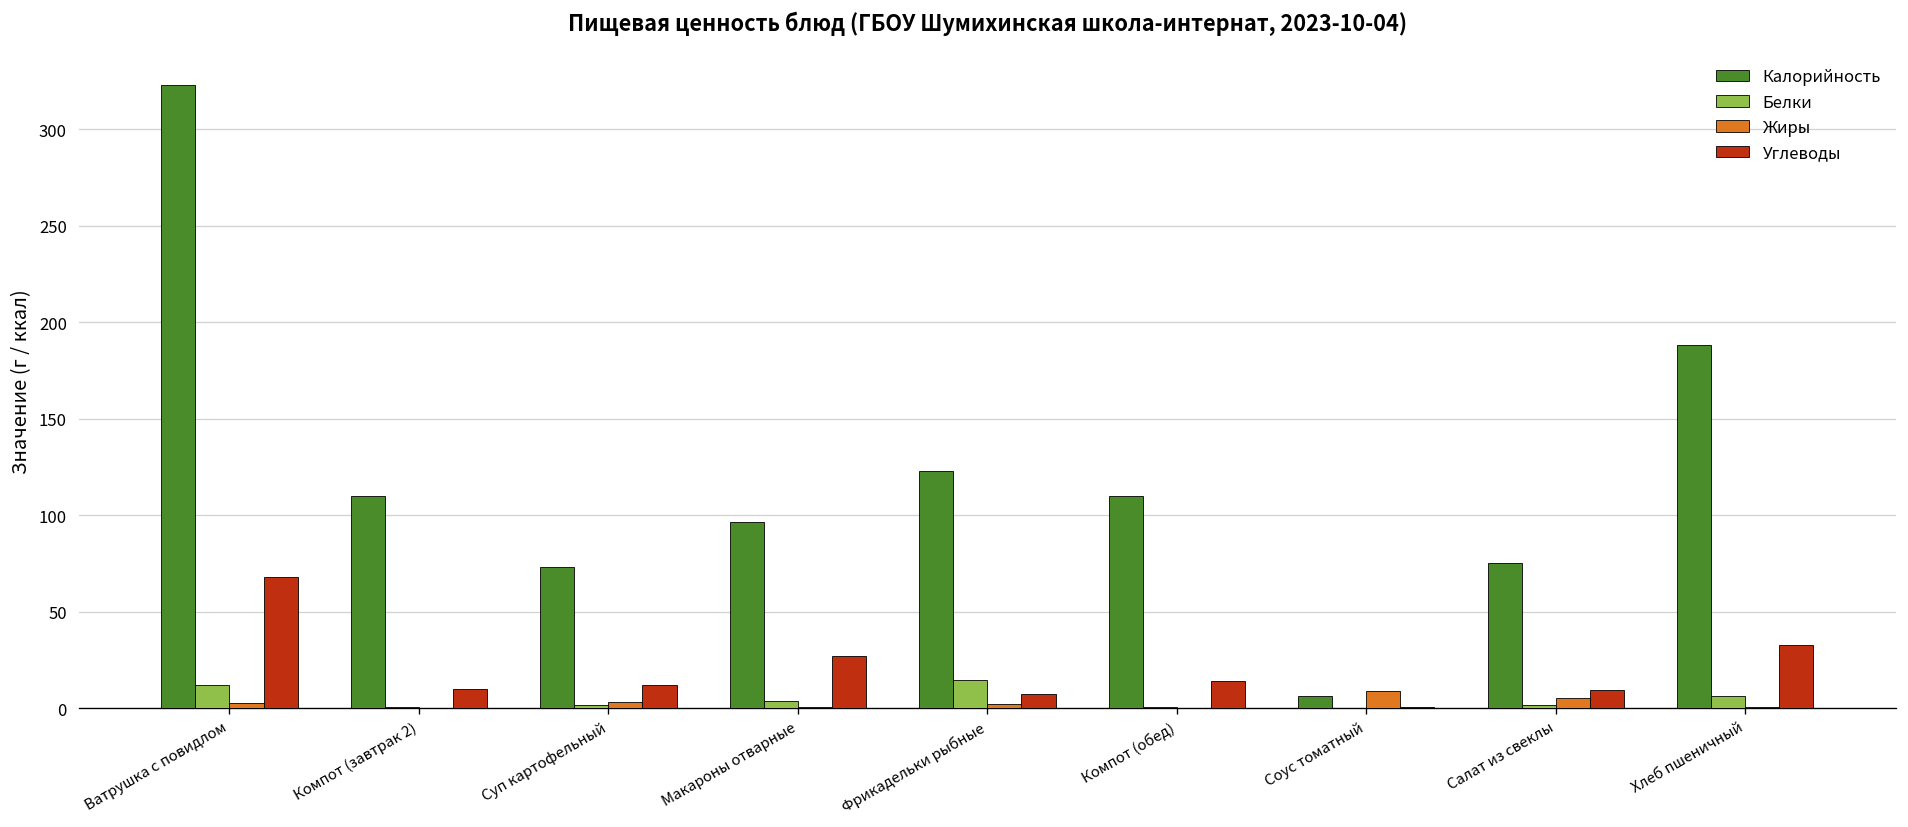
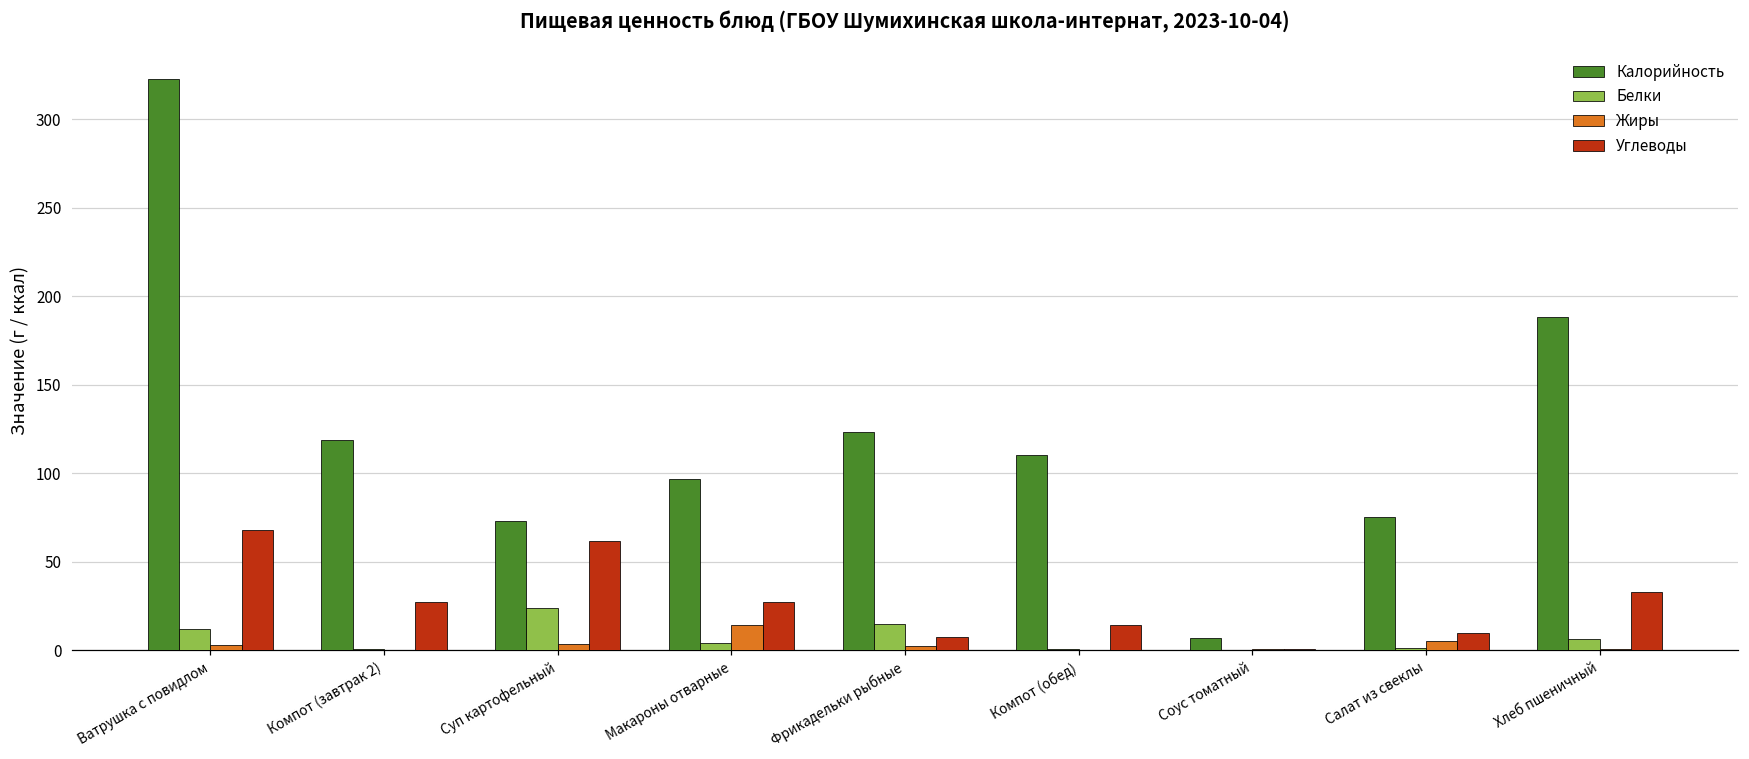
  {
    "Калорийность": {
      "Ватрушка с повидлом": 323,
-     "Компот (завтрак 2)": 110,
+     "Компот (завтрак 2)": 119,
      "Суп картофельный": 73,
      "Макароны отварные": 97,
      "Фрикадельки рыбные": 123,
      "Компот (обед)": 110,
      "Соус томатный": 7,
      "Салат из свеклы": 75,
      "Хлеб пшеничный": 188
    },
    "Белки": {
      "Ватрушка с повидлом": 12,
-     "Суп картофельный": 2,
+     "Суп картофельный": 24,
      "Макароны отварные": 4,
      "Фрикадельки рыбные": 15,
      "Хлеб пшеничный": 6
    },
    "Жиры": {
      "Ватрушка с повидлом": 3,
      "Компот (завтрак 2)": 0,
      "Суп картофельный": 3,
-     "Макароны отварные": 0,
+     "Макароны отварные": 14,
      "Фрикадельки рыбные": 2,
      "Компот (обед)": 0,
-     "Соус томатный": 9,
+     "Соус томатный": 0,
      "Салат из свеклы": 5
    },
    "Углеводы": {
      "Ватрушка с повидлом": 68,
-     "Компот (завтрак 2)": 10,
-     "Суп картофельный": 12,
+     "Компот (завтрак 2)": 27,
+     "Суп картофельный": 62,
      "Макароны отварные": 27,
      "Фрикадельки рыбные": 8,
      "Компот (обед)": 14,
      "Салат из свеклы": 10,
      "Хлеб пшеничный": 33
    }
  }
